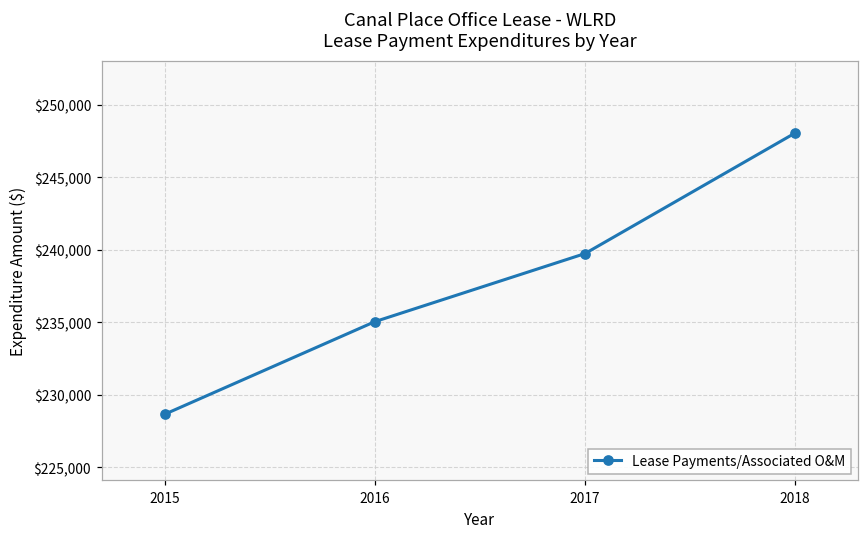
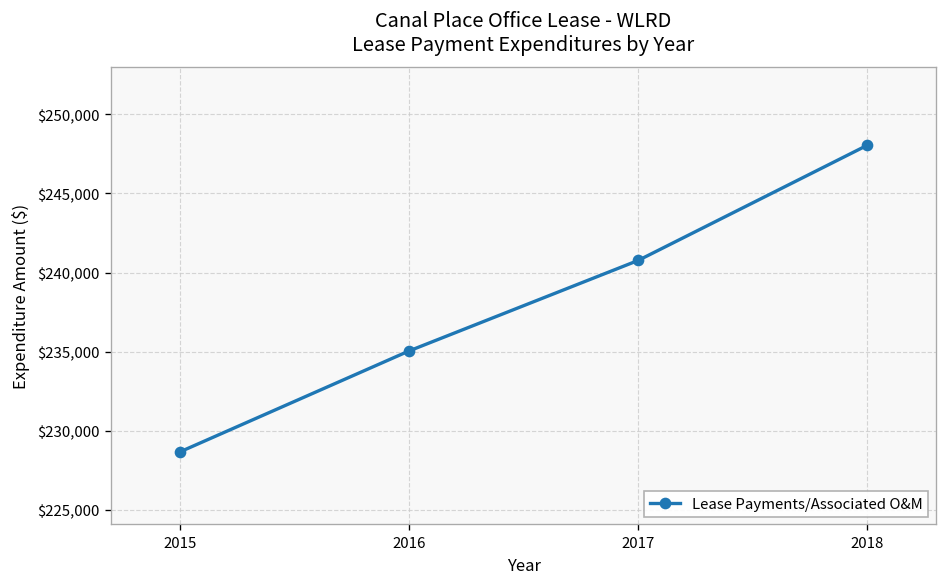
  {
    "2015": "$228,700",
    "2016": "$235,000",
-   "2017": "$239,700",
+   "2017": "$240,800",
    "2018": "$248,000"
  }
